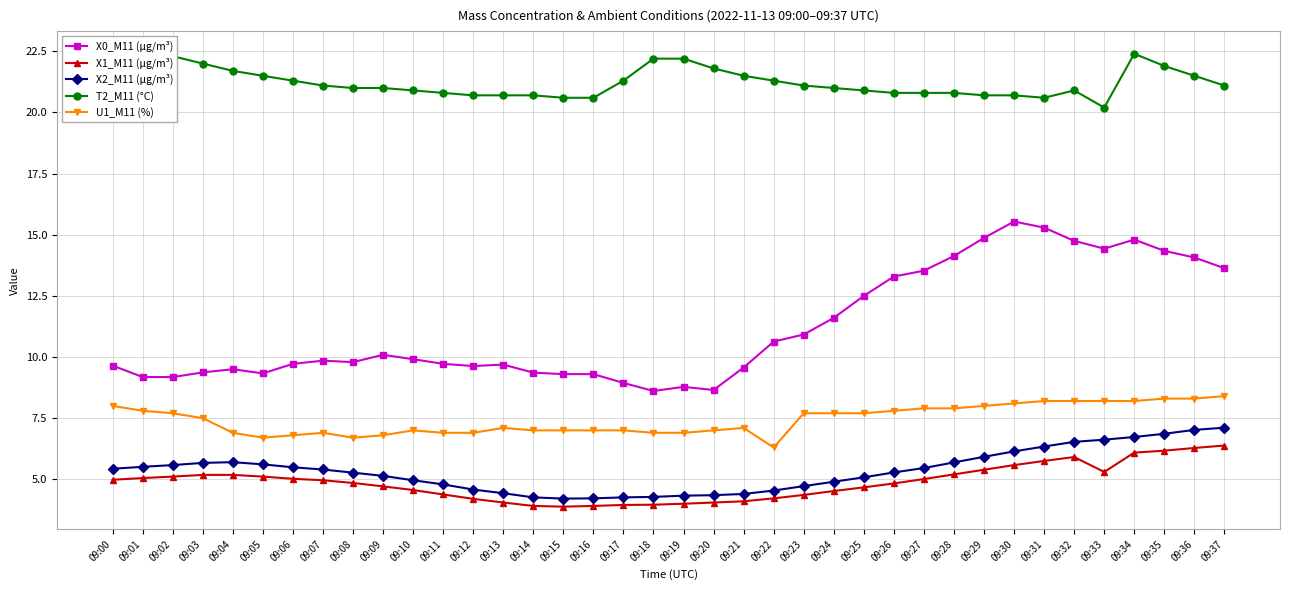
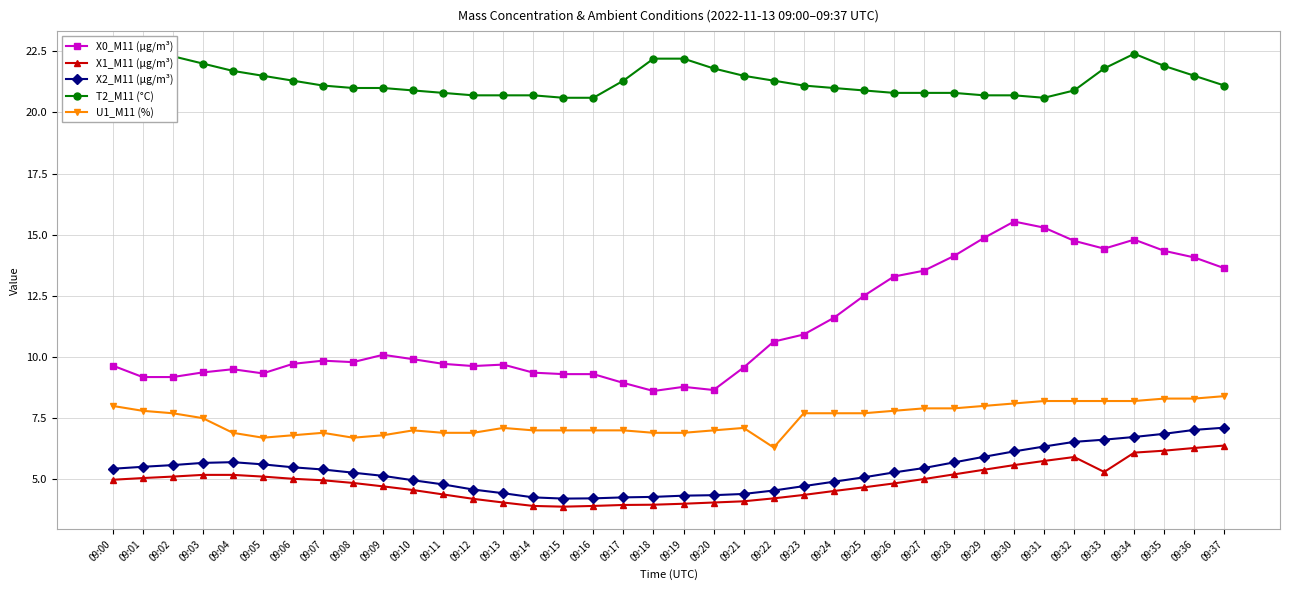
  {
    "X0_M11 (μg/m³)": {
      "09:00": 9.7,
      "09:01": 9.2,
      "09:02": 9.2,
      "09:03": 9.4,
      "09:04": 9.5,
      "09:05": 9.3,
      "09:06": 9.7,
      "09:07": 9.9,
      "09:08": 9.8,
      "09:09": 10.1,
      "09:10": 9.9,
      "09:11": 9.7,
      "09:12": 9.6,
      "09:13": 9.7,
      "09:14": 9.4,
      "09:15": 9.3,
      "09:16": 9.3,
      "09:17": 8.9,
      "09:18": 8.6,
      "09:19": 8.8,
      "09:20": 8.7,
      "09:21": 9.6,
      "09:22": 10.6,
      "09:23": 10.9,
      "09:24": 11.6,
      "09:25": 12.5,
      "09:26": 13.3,
      "09:27": 13.5,
      "09:28": 14.1,
      "09:29": 14.9,
      "09:30": 15.5,
      "09:31": 15.3,
      "09:32": 14.8,
      "09:33": 14.4,
      "09:34": 14.8,
      "09:35": 14.3,
      "09:36": 14.1,
      "09:37": 13.6
    },
    "X1_M11 (μg/m³)": {
      "09:00": 5.0,
      "09:01": 5.1,
      "09:02": 5.1,
      "09:03": 5.2,
      "09:04": 5.2,
      "09:05": 5.1,
      "09:06": 5.0,
      "09:07": 5.0,
      "09:08": 4.9,
      "09:09": 4.7,
      "09:10": 4.6,
      "09:11": 4.4,
      "09:12": 4.2,
      "09:13": 4.1,
      "09:14": 3.9,
      "09:15": 3.9,
      "09:16": 3.9,
      "09:17": 4.0,
      "09:18": 4.0,
      "09:19": 4.0,
      "09:20": 4.1,
      "09:21": 4.1,
      "09:22": 4.2,
      "09:23": 4.4,
      "09:24": 4.5,
      "09:25": 4.7,
      "09:26": 4.8,
      "09:27": 5.0,
      "09:28": 5.2,
      "09:29": 5.4,
      "09:30": 5.6,
      "09:31": 5.8,
      "09:32": 5.9,
      "09:33": 5.3,
      "09:34": 6.1,
      "09:35": 6.2,
      "09:36": 6.3,
      "09:37": 6.4
    },
    "X2_M11 (μg/m³)": {
      "09:00": 5.4,
      "09:01": 5.5,
      "09:02": 5.6,
      "09:03": 5.7,
      "09:04": 5.7,
      "09:05": 5.6,
      "09:06": 5.5,
      "09:07": 5.4,
      "09:08": 5.3,
      "09:09": 5.1,
      "09:10": 5.0,
      "09:11": 4.8,
      "09:12": 4.6,
      "09:13": 4.4,
      "09:14": 4.3,
      "09:15": 4.2,
      "09:16": 4.2,
      "09:17": 4.3,
      "09:18": 4.3,
      "09:19": 4.3,
      "09:20": 4.4,
      "09:21": 4.4,
      "09:22": 4.5,
      "09:23": 4.7,
      "09:24": 4.9,
      "09:25": 5.1,
      "09:26": 5.3,
      "09:27": 5.5,
      "09:28": 5.7,
      "09:29": 5.9,
      "09:30": 6.1,
      "09:31": 6.3,
      "09:32": 6.5,
      "09:33": 6.6,
      "09:34": 6.7,
      "09:35": 6.9,
      "09:36": 7.0,
      "09:37": 7.1
    },
    "T2_M11 (°C)": {
      "09:03": 22.0,
      "09:04": 21.7,
      "09:05": 21.5,
      "09:06": 21.3,
      "09:07": 21.1,
      "09:08": 21.0,
      "09:09": 21.0,
      "09:10": 20.9,
      "09:11": 20.8,
      "09:12": 20.7,
      "09:13": 20.7,
      "09:14": 20.7,
      "09:15": 20.6,
      "09:16": 20.6,
      "09:17": 21.3,
      "09:18": 22.2,
      "09:19": 22.2,
      "09:20": 21.8,
      "09:21": 21.5,
      "09:22": 21.3,
      "09:23": 21.1,
      "09:24": 21.0,
      "09:25": 20.9,
      "09:26": 20.8,
      "09:27": 20.8,
      "09:28": 20.8,
      "09:29": 20.7,
      "09:30": 20.7,
      "09:31": 20.6,
      "09:32": 20.9,
-     "09:33": 20.2,
+     "09:33": 21.8,
      "09:34": 22.4,
      "09:35": 21.9,
      "09:36": 21.5,
      "09:37": 21.1
    },
    "U1_M11 (%)": {
      "09:00": 8.0,
      "09:01": 7.8,
      "09:02": 7.7,
      "09:03": 7.5,
      "09:04": 6.9,
      "09:05": 6.7,
      "09:06": 6.8,
      "09:07": 6.9,
      "09:08": 6.7,
      "09:09": 6.8,
      "09:10": 7.0,
      "09:11": 6.9,
      "09:12": 6.9,
      "09:13": 7.1,
      "09:14": 7.0,
      "09:15": 7.0,
      "09:16": 7.0,
      "09:17": 7.0,
      "09:18": 6.9,
      "09:19": 6.9,
      "09:20": 7.0,
      "09:21": 7.1,
      "09:22": 6.3,
      "09:23": 7.7,
      "09:24": 7.7,
      "09:25": 7.7,
      "09:26": 7.8,
      "09:27": 7.9,
      "09:28": 7.9,
      "09:29": 8.0,
      "09:30": 8.1,
      "09:31": 8.2,
      "09:32": 8.2,
      "09:33": 8.2,
      "09:34": 8.2,
      "09:35": 8.3,
      "09:36": 8.3,
      "09:37": 8.4
    }
  }
